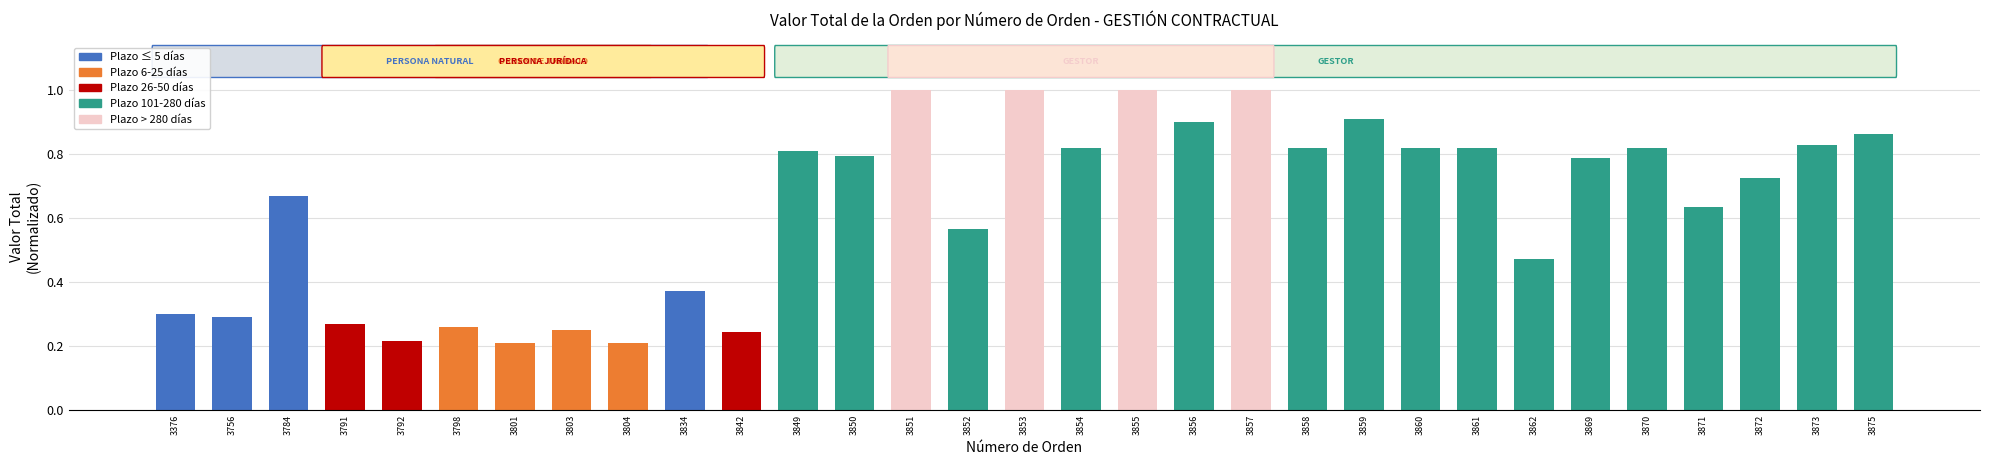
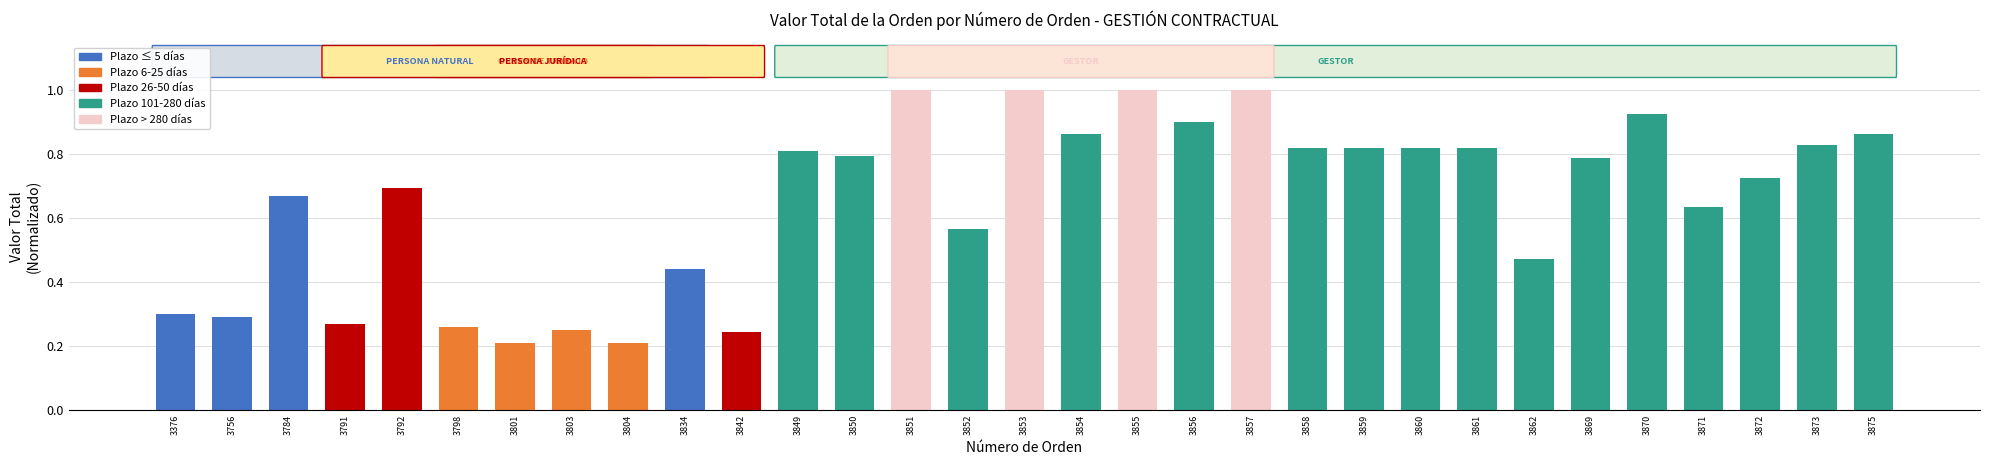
  {
    "3376": 0.30,
    "3756": 0.29,
    "3784": 0.67,
    "3791": 0.27,
-   "3792": 0.22,
+   "3792": 0.69,
    "3798": 0.26,
    "3801": 0.21,
    "3803": 0.25,
    "3804": 0.21,
-   "3834": 0.37,
+   "3834": 0.44,
    "3842": 0.25,
    "3849": 0.81,
    "3850": 0.79,
    "3851": 1.00,
    "3852": 0.57,
    "3853": 1.00,
-   "3854": 0.82,
+   "3854": 0.86,
    "3855": 1.00,
    "3856": 0.90,
    "3857": 1.00,
    "3858": 0.82,
-   "3859": 0.91,
+   "3859": 0.82,
    "3860": 0.82,
    "3861": 0.82,
    "3862": 0.47,
    "3869": 0.79,
-   "3870": 0.82,
+   "3870": 0.93,
    "3871": 0.64,
    "3872": 0.73,
    "3873": 0.83,
    "3875": 0.86
  }
